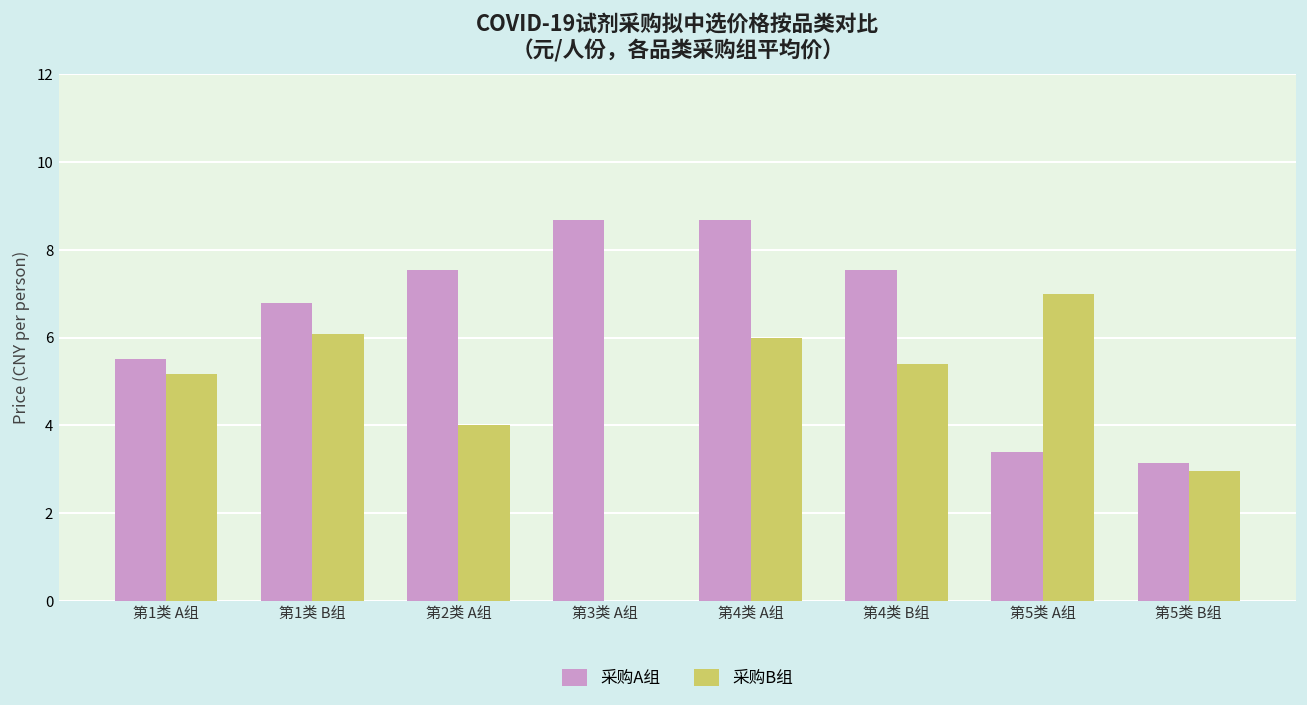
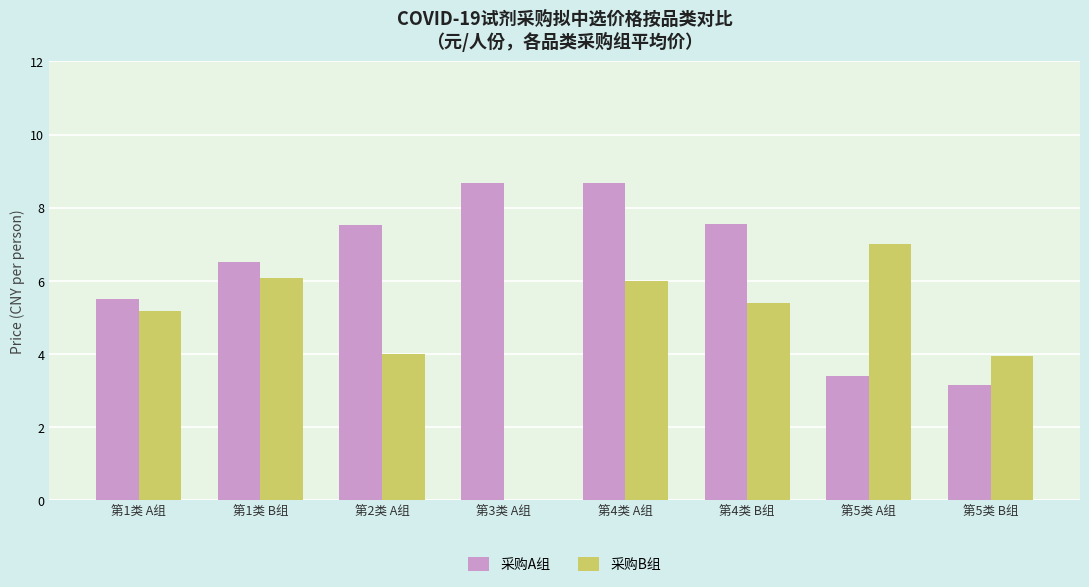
  {
    "采购A组": {
      "第1类 A组": 5.5,
-     "第1类 B组": 6.8,
+     "第1类 B组": 6.5,
      "第2类 A组": 7.5,
      "第3类 A组": 8.7,
      "第4类 A组": 8.7,
      "第4类 B组": 7.6,
      "第5类 A组": 3.4,
      "第5类 B组": 3.2
    },
    "采购B组": {
      "第1类 A组": 5.2,
      "第1类 B组": 6.1,
      "第2类 A组": 4.0,
      "第3类 A组": 0.0,
      "第4类 A组": 6.0,
      "第4类 B组": 5.4,
      "第5类 A组": 7.0,
-     "第5类 B组": 3.0
+     "第5类 B组": 4.0
    }
  }
